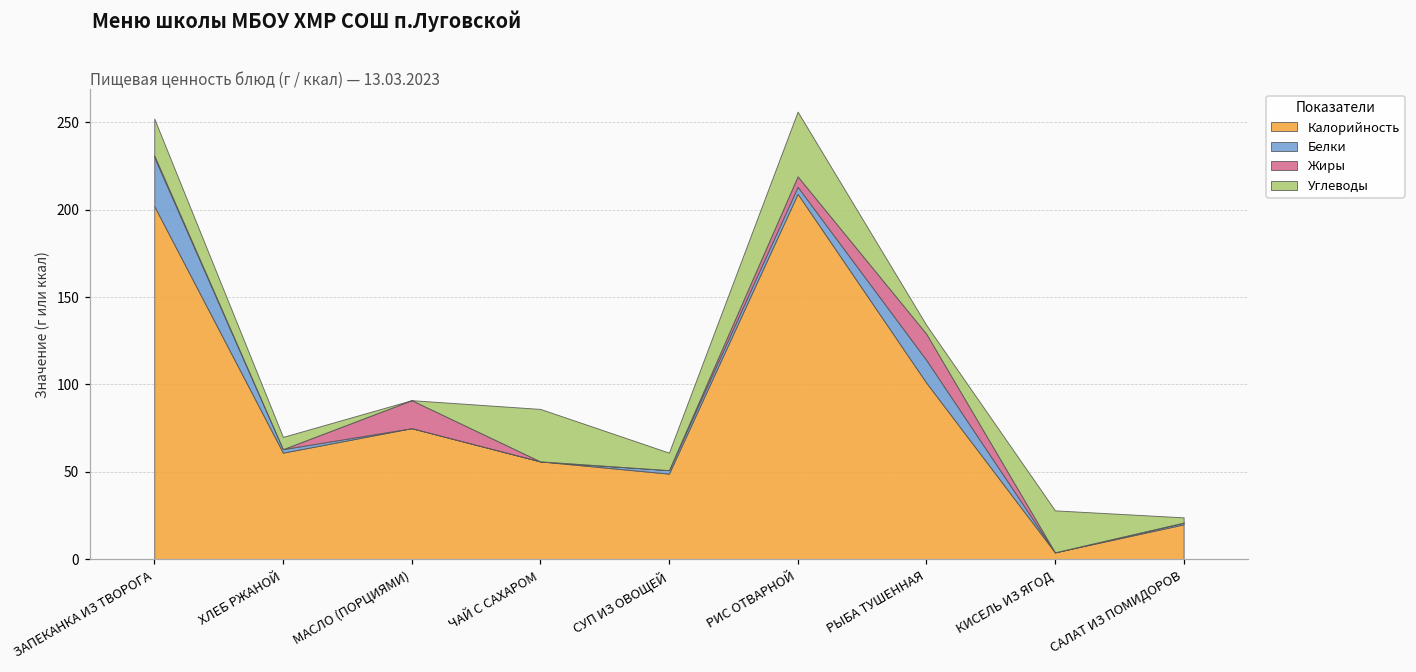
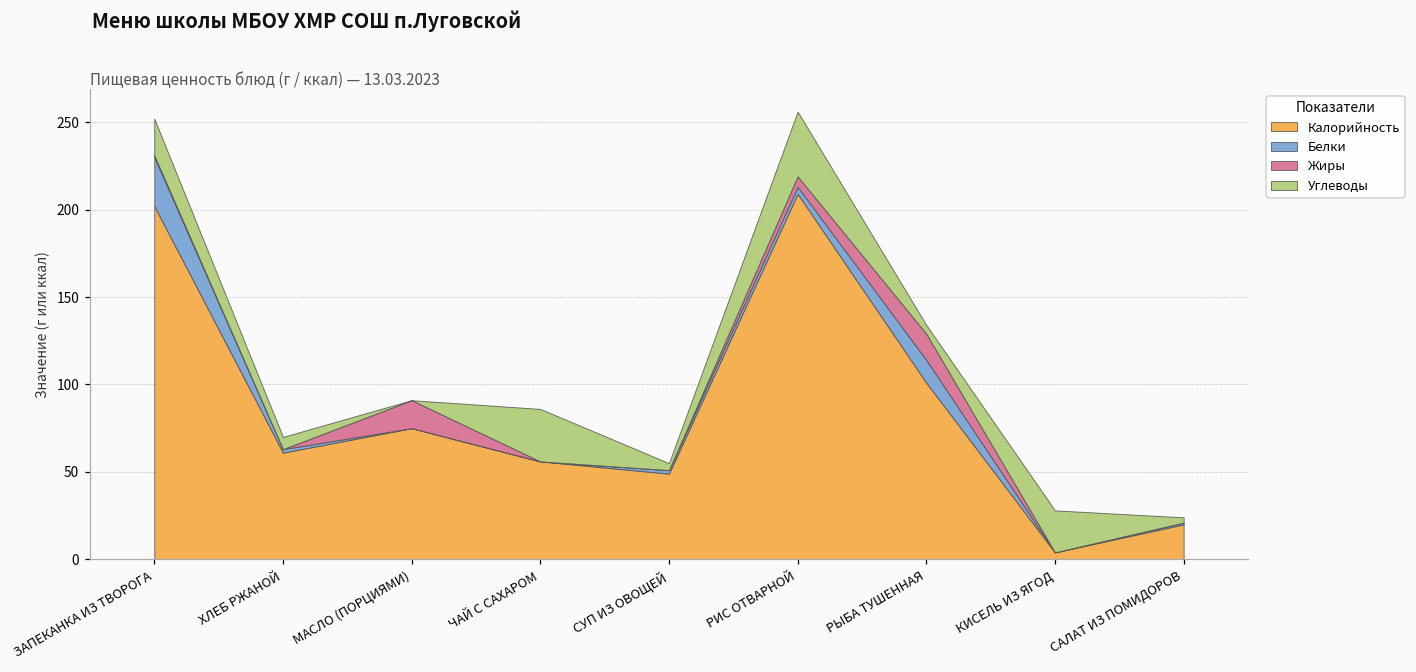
  {
    "Калорийность": {
      "ЗАПЕКАНКА ИЗ ТВОРОГА": 202,
      "ХЛЕБ РЖАНОЙ": 61,
      "СУП ИЗ ОВОЩЕЙ": 49,
      "РИС ОТВАРНОЙ": 209,
      "РЫБА ТУШЕННАЯ": 101
    },
    "Белки": {
      "РИС ОТВАРНОЙ": 4,
      "РЫБА ТУШЕННАЯ": 13
    },
    "Жиры": {
      "РИС ОТВАРНОЙ": 6,
      "РЫБА ТУШЕННАЯ": 15
    },
    "Углеводы": {
      "ЗАПЕКАНКА ИЗ ТВОРОГА": 21,
      "ХЛЕБ РЖАНОЙ": 7,
      "ЧАЙ С САХАРОМ": 30,
-     "СУП ИЗ ОВОЩЕЙ": 10,
+     "СУП ИЗ ОВОЩЕЙ": 4,
      "РИС ОТВАРНОЙ": 37,
      "РЫБА ТУШЕННАЯ": 5,
      "КИСЕЛЬ ИЗ ЯГОД": 24,
      "САЛАТ ИЗ ПОМИДОРОВ": 3
    }
  }
